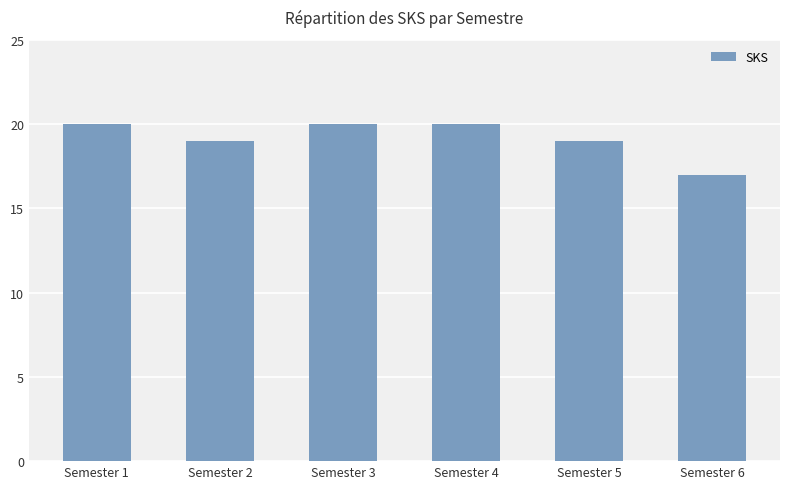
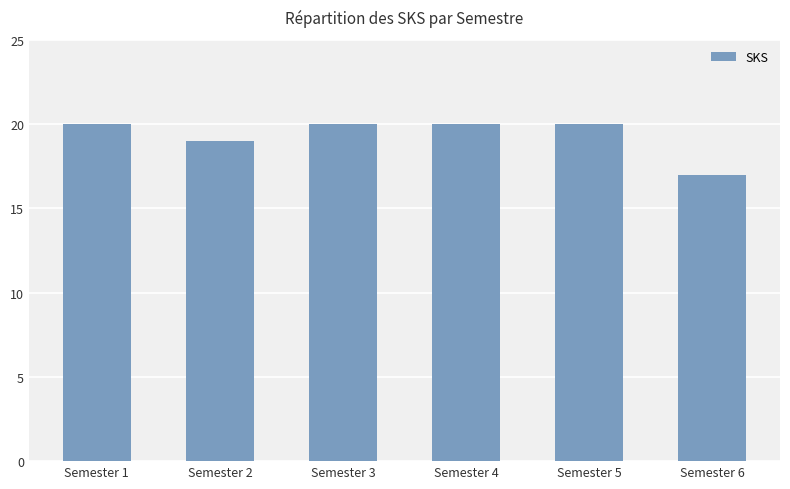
  {
    "Semester 1": 20,
    "Semester 2": 19,
    "Semester 3": 20,
    "Semester 4": 20,
-   "Semester 5": 19,
+   "Semester 5": 20,
    "Semester 6": 17
  }
